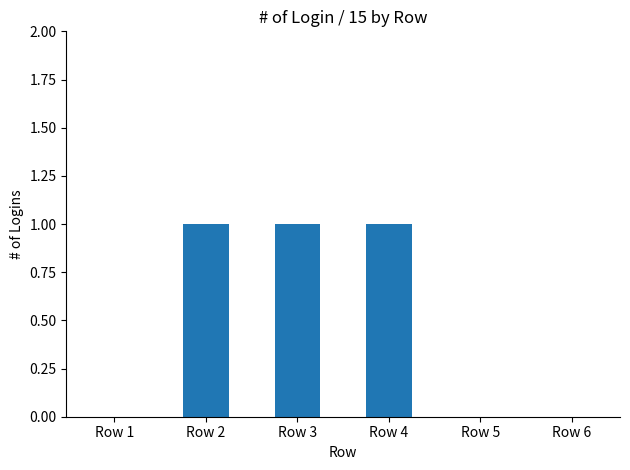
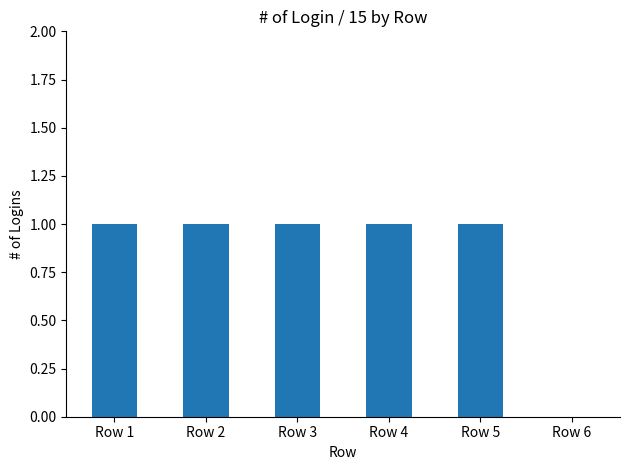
  {
-   "Row 1": 0,
+   "Row 1": 1,
    "Row 2": 1,
    "Row 3": 1,
    "Row 4": 1,
-   "Row 5": 0,
+   "Row 5": 1,
    "Row 6": 0
  }
